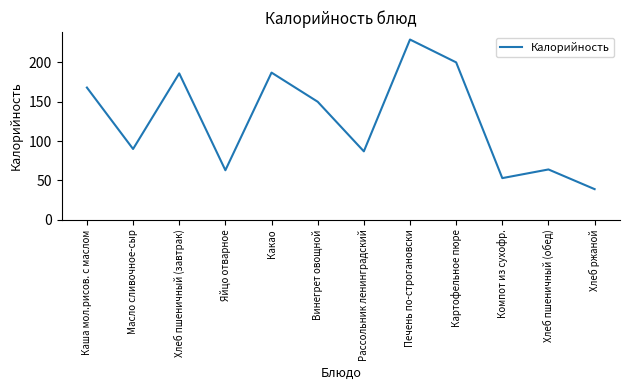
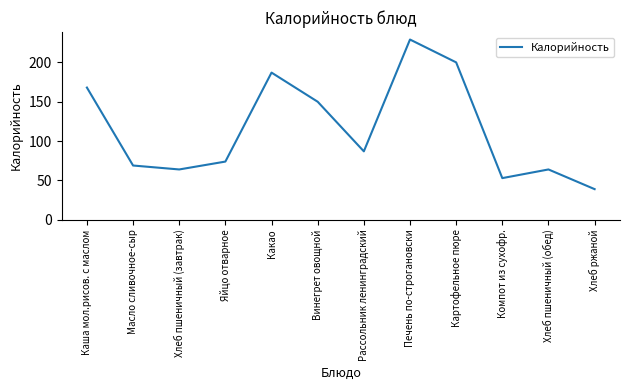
  {
    "Каша мол.рисов. с маслом": 170,
-   "Масло сливочное-сыр": 90,
-   "Хлеб пшеничный (завтрак)": 190,
-   "Яйцо отварное": 60,
+   "Масло сливочное-сыр": 70,
+   "Хлеб пшеничный (завтрак)": 60,
+   "Яйцо отварное": 70,
    "Какао": 190,
    "Винегрет овощной": 150,
    "Рассольник ленинградский": 90,
    "Печень по-строгановски": 230,
    "Картофельное пюре": 200,
    "Компот из сухофр.": 50,
    "Хлеб пшеничный (обед)": 60,
    "Хлеб ржаной": 40
  }
